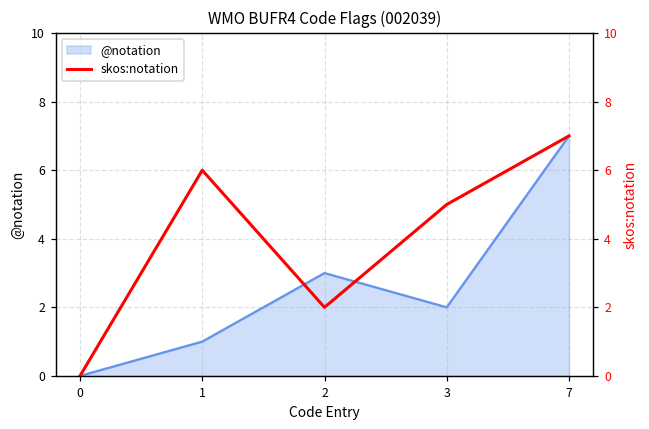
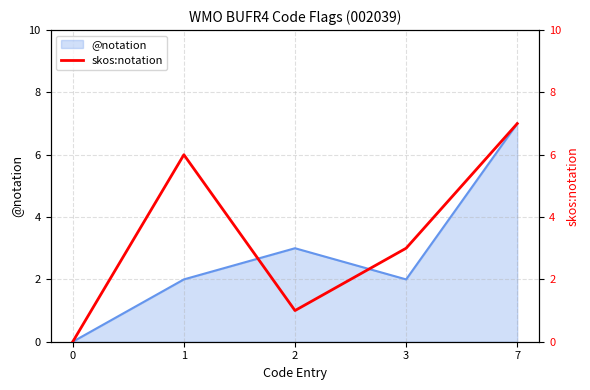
  {
    "@notation": {
      "0": 0,
-     "1": 1,
+     "1": 2,
      "2": 3,
      "3": 2,
      "7": 7
    },
    "skos:notation": {
      "0": 0,
      "1": 6,
-     "2": 2,
-     "3": 5,
+     "2": 1,
+     "3": 3,
      "7": 7
    }
  }
